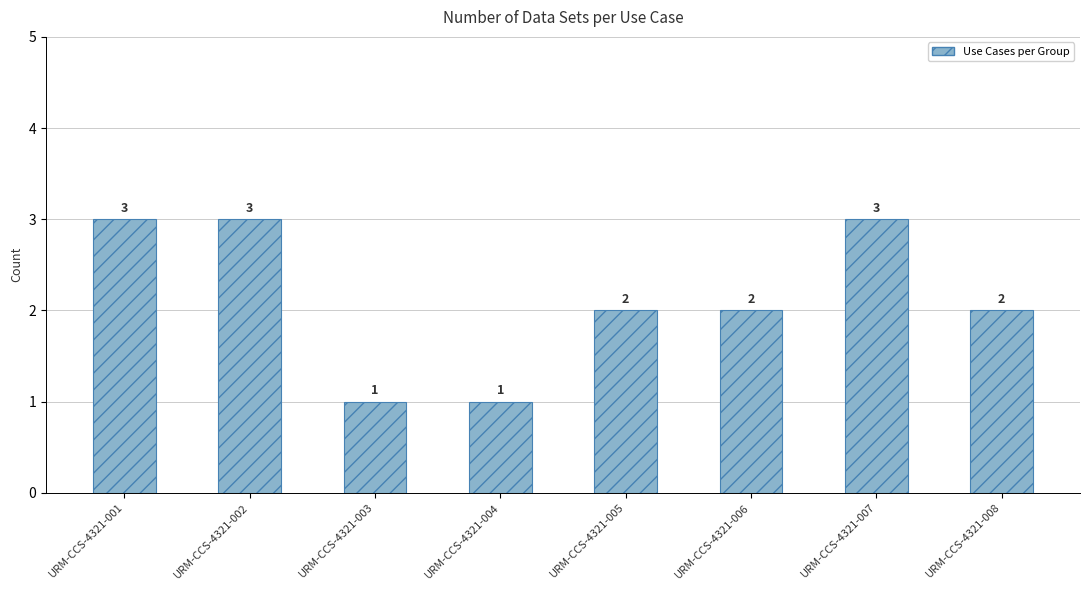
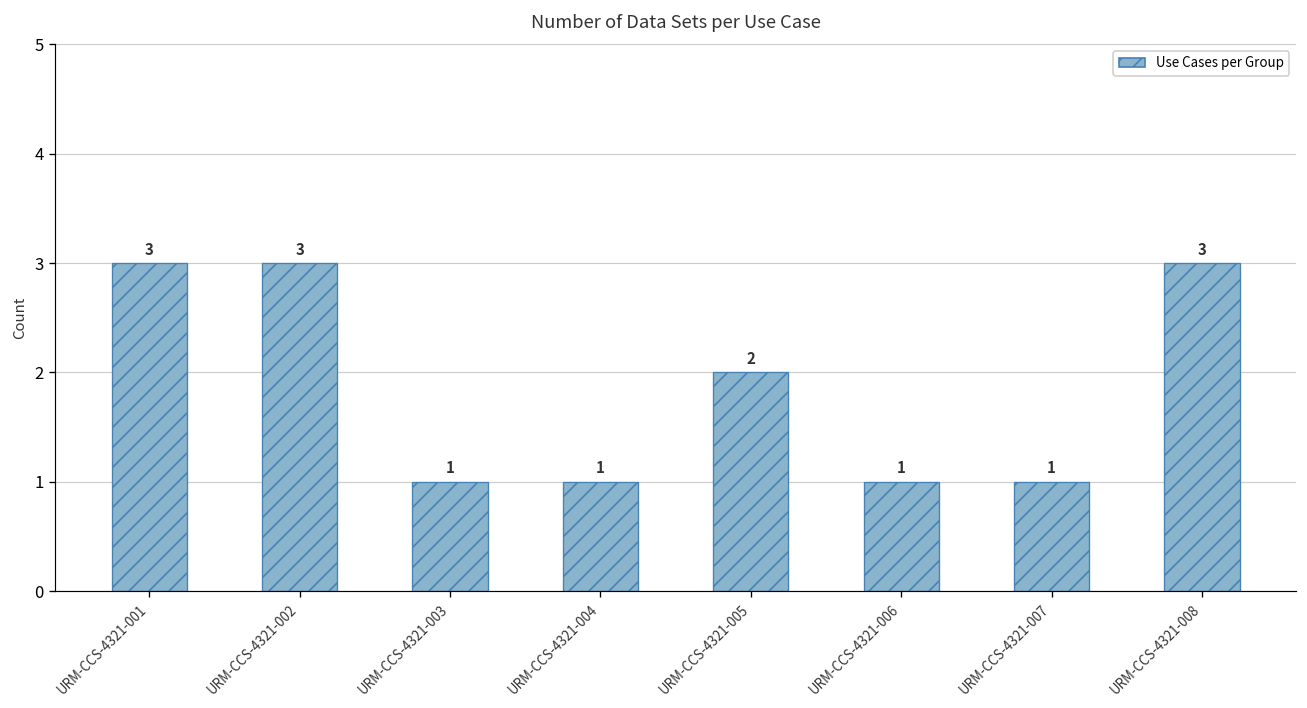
  {
    "URM-CCS-4321-001": 3,
    "URM-CCS-4321-002": 3,
    "URM-CCS-4321-003": 1,
    "URM-CCS-4321-004": 1,
    "URM-CCS-4321-005": 2,
-   "URM-CCS-4321-006": 2,
-   "URM-CCS-4321-007": 3,
-   "URM-CCS-4321-008": 2
+   "URM-CCS-4321-006": 1,
+   "URM-CCS-4321-007": 1,
+   "URM-CCS-4321-008": 3
  }
